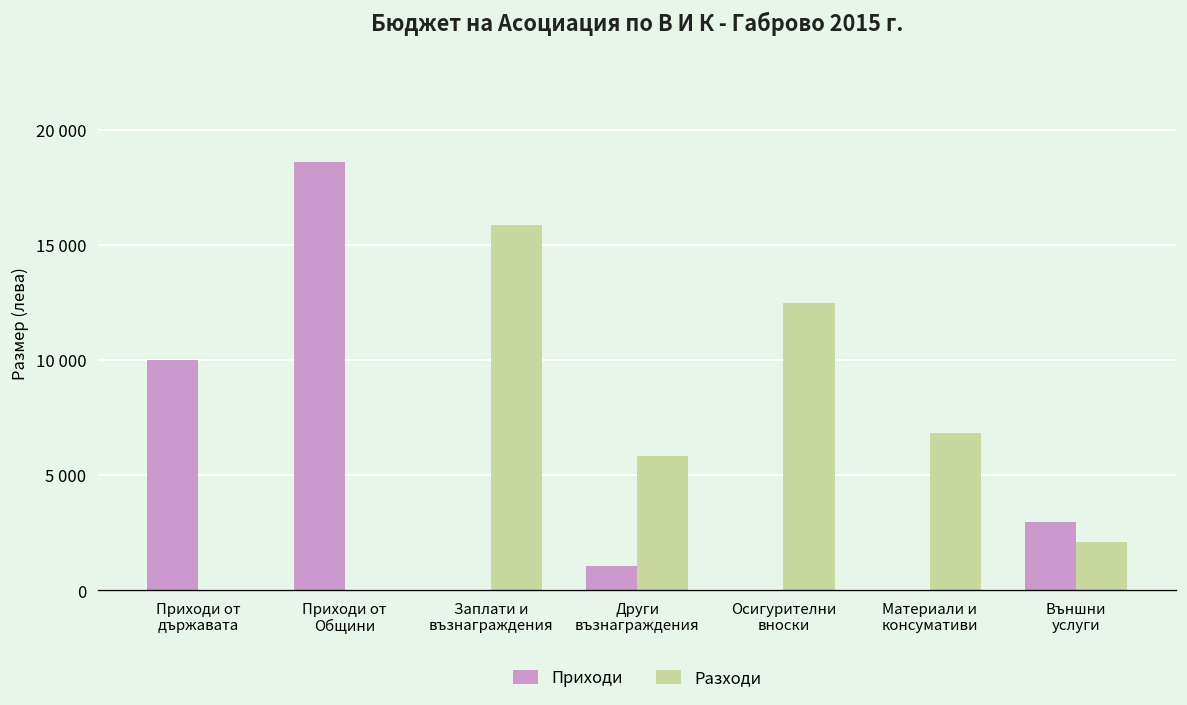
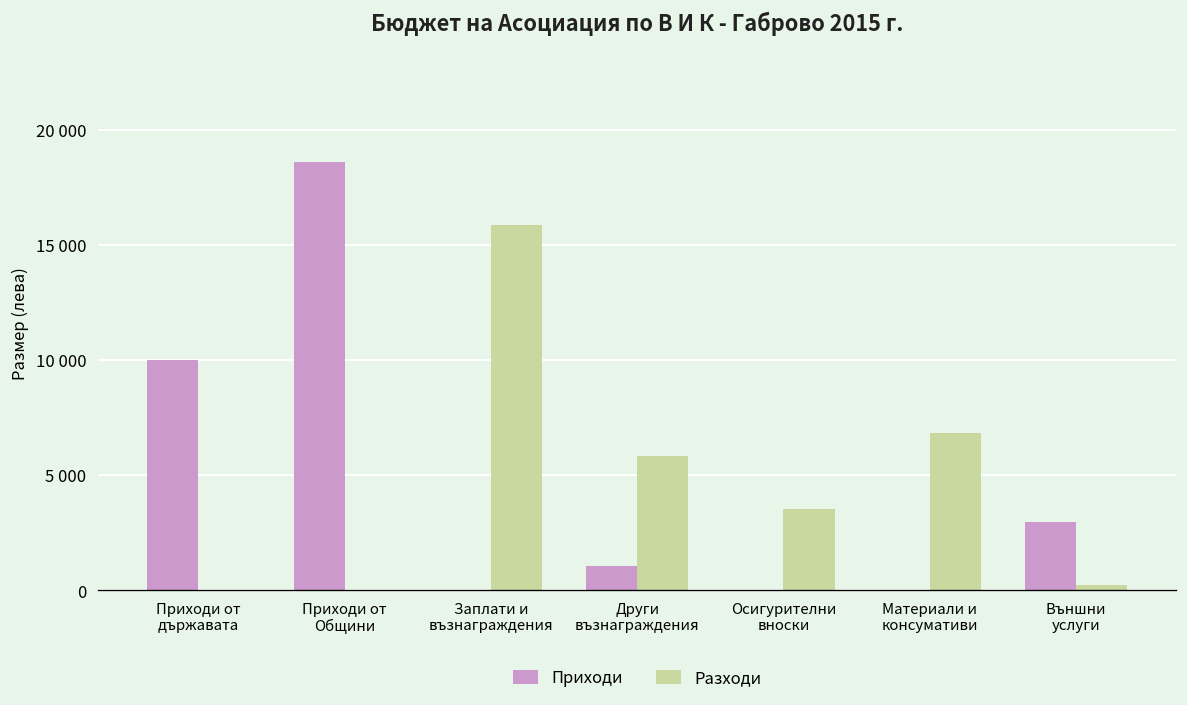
  {
    "Приходи": {
      "Приходи от държавата": 10000,
      "Приходи от Общини": 18600,
      "Заплати и възнаграждения": 0,
      "Други възнаграждения": 1100,
      "Осигурителни вноски": 0,
      "Материали и консумативи": 0,
      "Външни услуги": 2900
    },
    "Разходи": {
      "Приходи от държавата": 0,
      "Приходи от Общини": 0,
      "Заплати и възнаграждения": 15800,
      "Други възнаграждения": 5800,
-     "Осигурителни вноски": 12500,
+     "Осигурителни вноски": 3500,
      "Материали и консумативи": 6800,
-     "Външни услуги": 2100
+     "Външни услуги": 200
    }
  }
